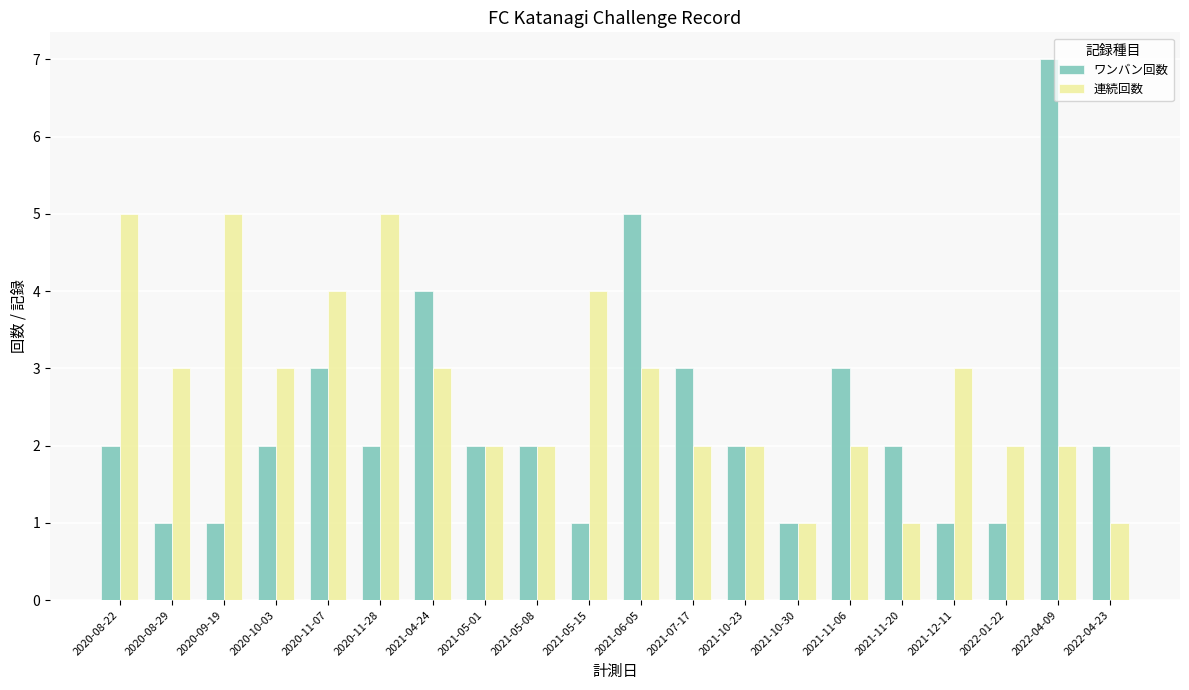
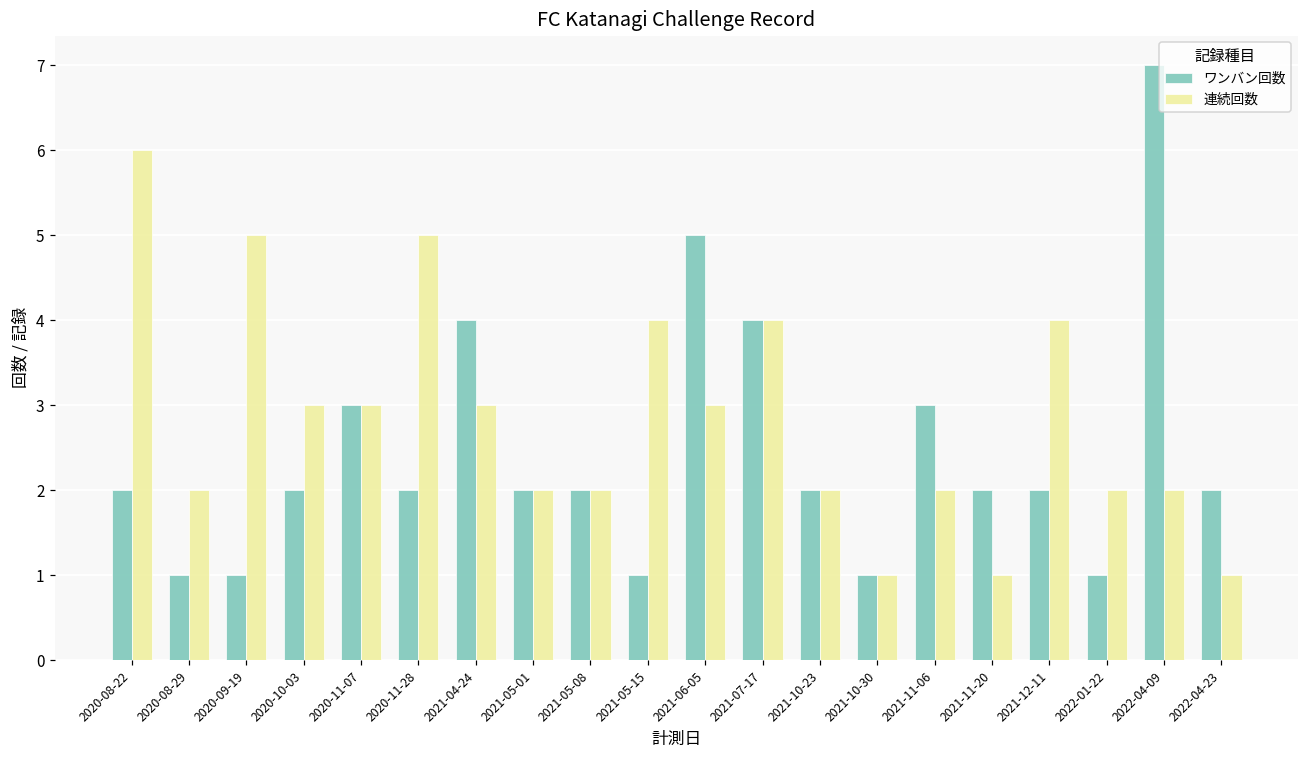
  {
    "ワンバン回数": {
      "2020-08-22": 2,
      "2020-08-29": 1,
      "2020-09-19": 1,
      "2020-10-03": 2,
      "2020-11-07": 3,
      "2020-11-28": 2,
      "2021-04-24": 4,
      "2021-05-01": 2,
      "2021-05-08": 2,
      "2021-05-15": 1,
      "2021-06-05": 5,
-     "2021-07-17": 3,
+     "2021-07-17": 4,
      "2021-10-23": 2,
      "2021-10-30": 1,
      "2021-11-06": 3,
      "2021-11-20": 2,
-     "2021-12-11": 1,
+     "2021-12-11": 2,
      "2022-01-22": 1,
      "2022-04-09": 7,
      "2022-04-23": 2
    },
    "連続回数": {
-     "2020-08-22": 5,
-     "2020-08-29": 3,
+     "2020-08-22": 6,
+     "2020-08-29": 2,
      "2020-09-19": 5,
      "2020-10-03": 3,
-     "2020-11-07": 4,
+     "2020-11-07": 3,
      "2020-11-28": 5,
      "2021-04-24": 3,
      "2021-05-01": 2,
      "2021-05-08": 2,
      "2021-05-15": 4,
      "2021-06-05": 3,
-     "2021-07-17": 2,
+     "2021-07-17": 4,
      "2021-10-23": 2,
      "2021-10-30": 1,
      "2021-11-06": 2,
      "2021-11-20": 1,
-     "2021-12-11": 3,
+     "2021-12-11": 4,
      "2022-01-22": 2,
      "2022-04-09": 2,
      "2022-04-23": 1
    }
  }
